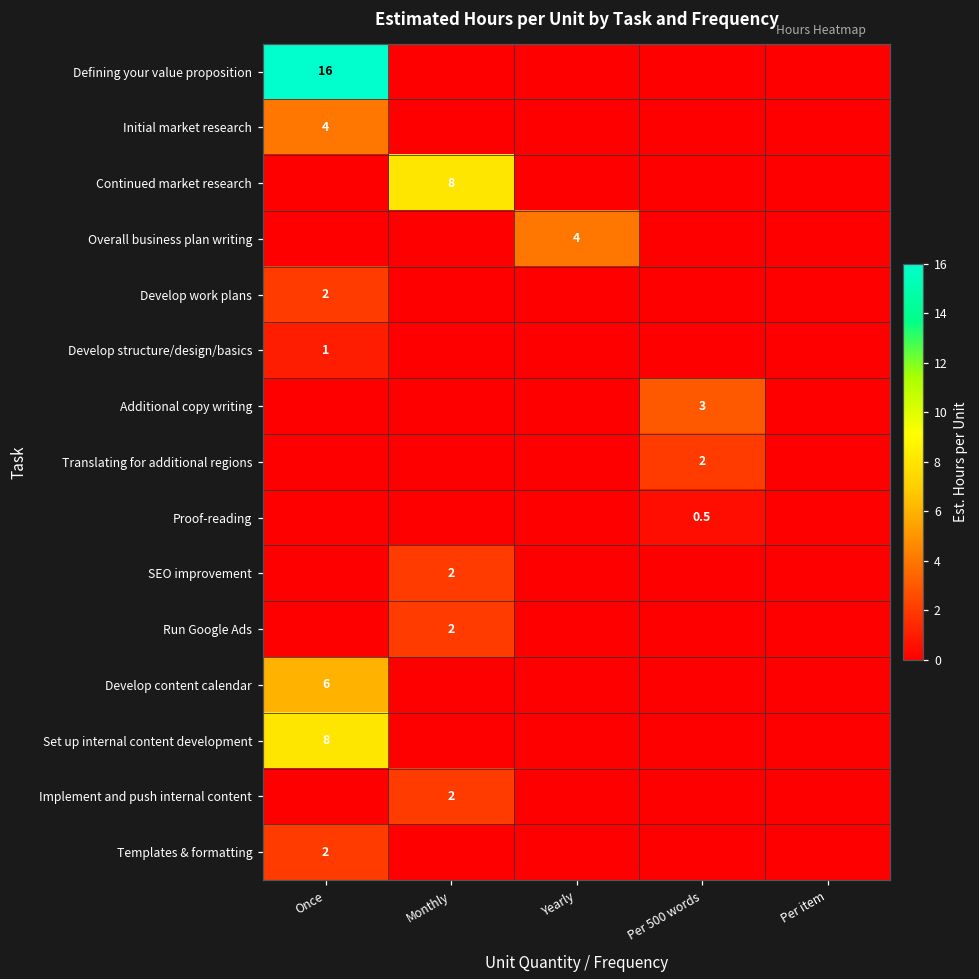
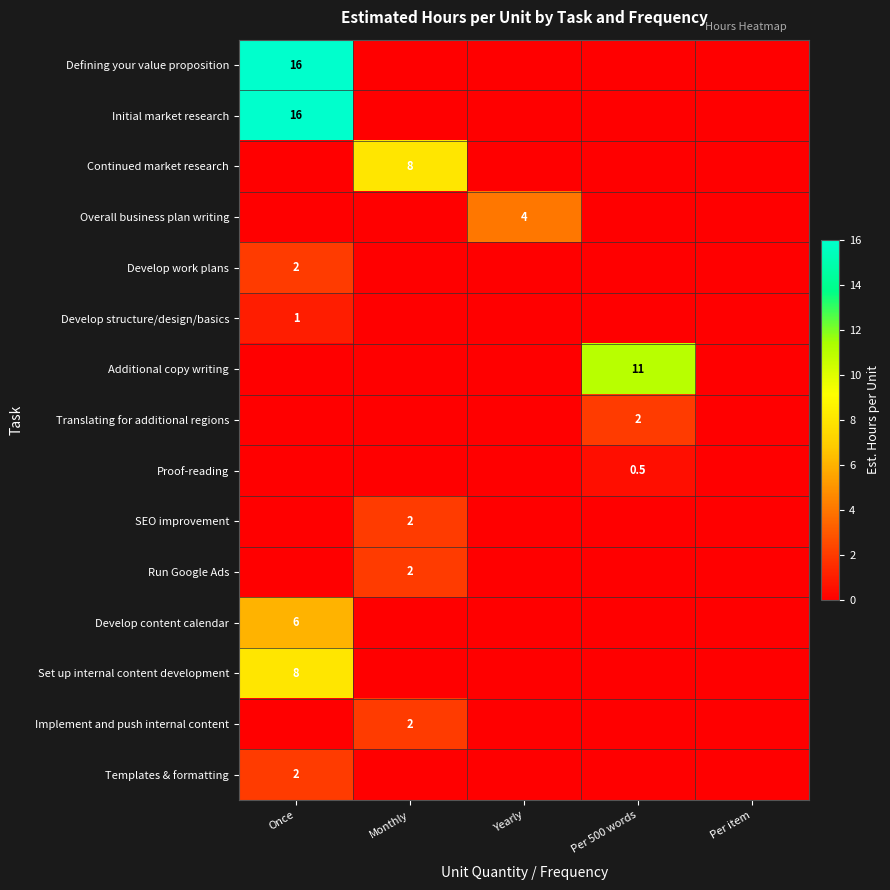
  {
    "Defining your value proposition": {
      "Once": 16
    },
    "Initial market research": {
-     "Once": 4
+     "Once": 16
    },
    "Continued market research": {
      "Monthly": 8
    },
    "Overall business plan writing": {
      "Yearly": 4
    },
    "Develop work plans": {
      "Once": 2
    },
    "Develop structure/design/basics": {
      "Once": 1
    },
    "Additional copy writing": {
-     "Per 500 words": 3
+     "Per 500 words": 11
    },
    "Translating for additional regions": {
      "Per 500 words": 2
    },
    "Proof-reading": {
      "Per 500 words": 0.5
    },
    "SEO improvement": {
      "Monthly": 2
    },
    "Run Google Ads": {
      "Monthly": 2
    },
    "Develop content calendar": {
      "Once": 6
    },
    "Set up internal content development": {
      "Once": 8
    },
    "Implement and push internal content": {
      "Monthly": 2
    },
    "Templates & formatting": {
      "Once": 2
    }
  }
